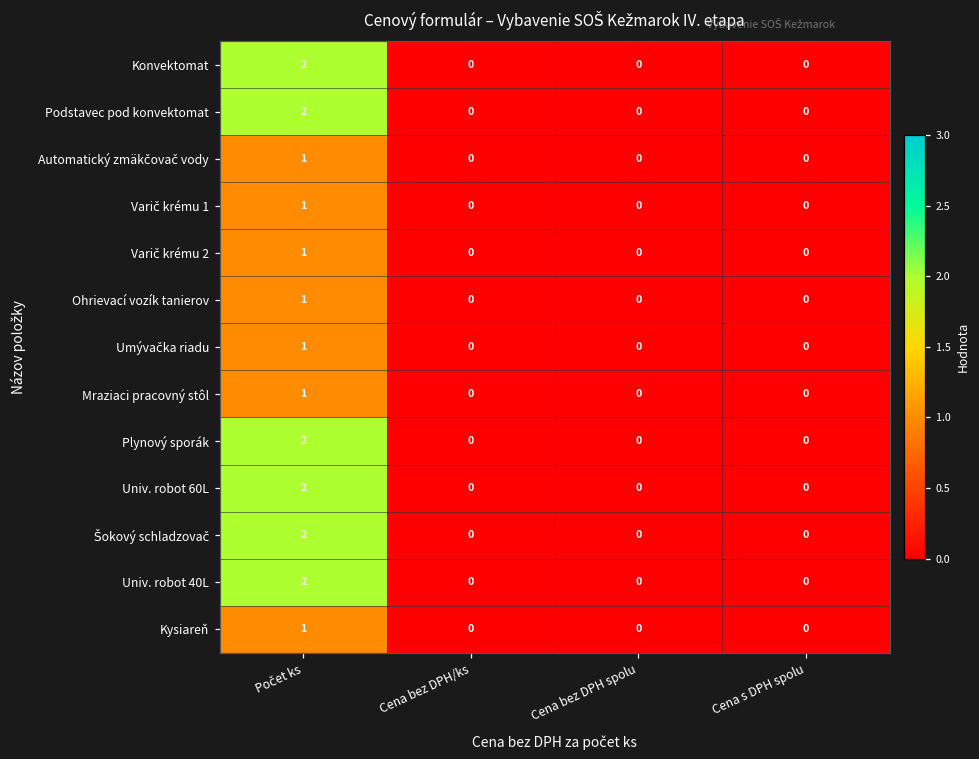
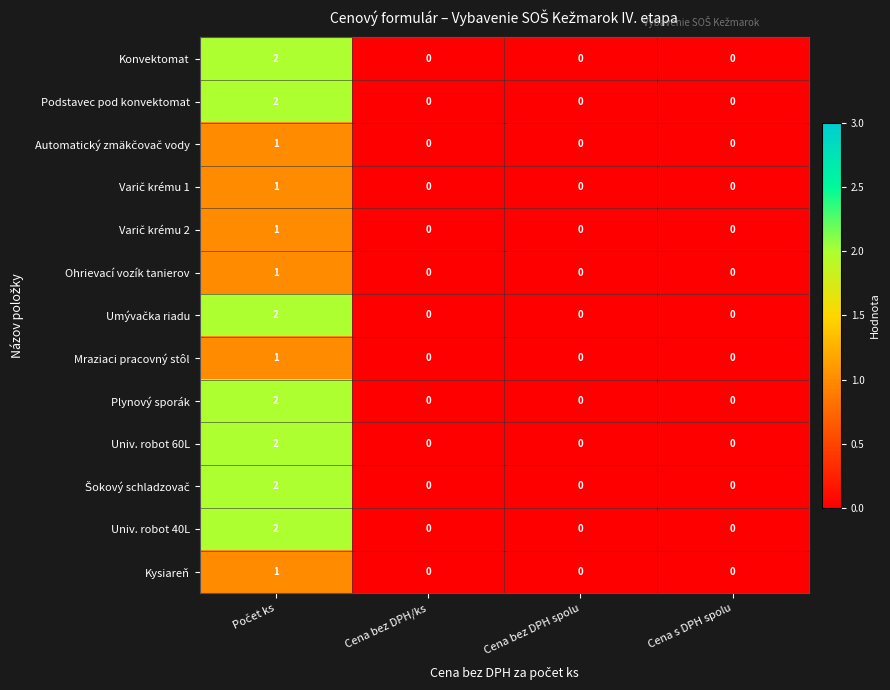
  {
    "Konvektomat": {
      "Počet ks": 2,
      "Cena bez DPH/ks": 0,
      "Cena bez DPH spolu": 0,
      "Cena s DPH spolu": 0
    },
    "Podstavec pod konvektomat": {
      "Počet ks": 2,
      "Cena bez DPH/ks": 0,
      "Cena bez DPH spolu": 0,
      "Cena s DPH spolu": 0
    },
    "Automatický zmäkčovač vody": {
      "Počet ks": 1,
      "Cena bez DPH/ks": 0,
      "Cena bez DPH spolu": 0,
      "Cena s DPH spolu": 0
    },
    "Varič krému 1": {
      "Počet ks": 1,
      "Cena bez DPH/ks": 0,
      "Cena bez DPH spolu": 0,
      "Cena s DPH spolu": 0
    },
    "Varič krému 2": {
      "Počet ks": 1,
      "Cena bez DPH/ks": 0,
      "Cena bez DPH spolu": 0,
      "Cena s DPH spolu": 0
    },
    "Ohrievací vozík tanierov": {
      "Počet ks": 1,
      "Cena bez DPH/ks": 0,
      "Cena bez DPH spolu": 0,
      "Cena s DPH spolu": 0
    },
    "Umývačka riadu": {
-     "Počet ks": 1,
+     "Počet ks": 2,
      "Cena bez DPH/ks": 0,
      "Cena bez DPH spolu": 0,
      "Cena s DPH spolu": 0
    },
    "Mraziaci pracovný stôl": {
      "Počet ks": 1,
      "Cena bez DPH/ks": 0,
      "Cena bez DPH spolu": 0,
      "Cena s DPH spolu": 0
    },
    "Plynový sporák": {
      "Počet ks": 2,
      "Cena bez DPH/ks": 0,
      "Cena bez DPH spolu": 0,
      "Cena s DPH spolu": 0
    },
    "Univ. robot 60L": {
      "Počet ks": 2,
      "Cena bez DPH/ks": 0,
      "Cena bez DPH spolu": 0,
      "Cena s DPH spolu": 0
    },
    "Šokový schladzovač": {
      "Počet ks": 2,
      "Cena bez DPH/ks": 0,
      "Cena bez DPH spolu": 0,
      "Cena s DPH spolu": 0
    },
    "Univ. robot 40L": {
      "Počet ks": 2,
      "Cena bez DPH/ks": 0,
      "Cena bez DPH spolu": 0,
      "Cena s DPH spolu": 0
    },
    "Kysiareň": {
      "Počet ks": 1,
      "Cena bez DPH/ks": 0,
      "Cena bez DPH spolu": 0,
      "Cena s DPH spolu": 0
    }
  }
